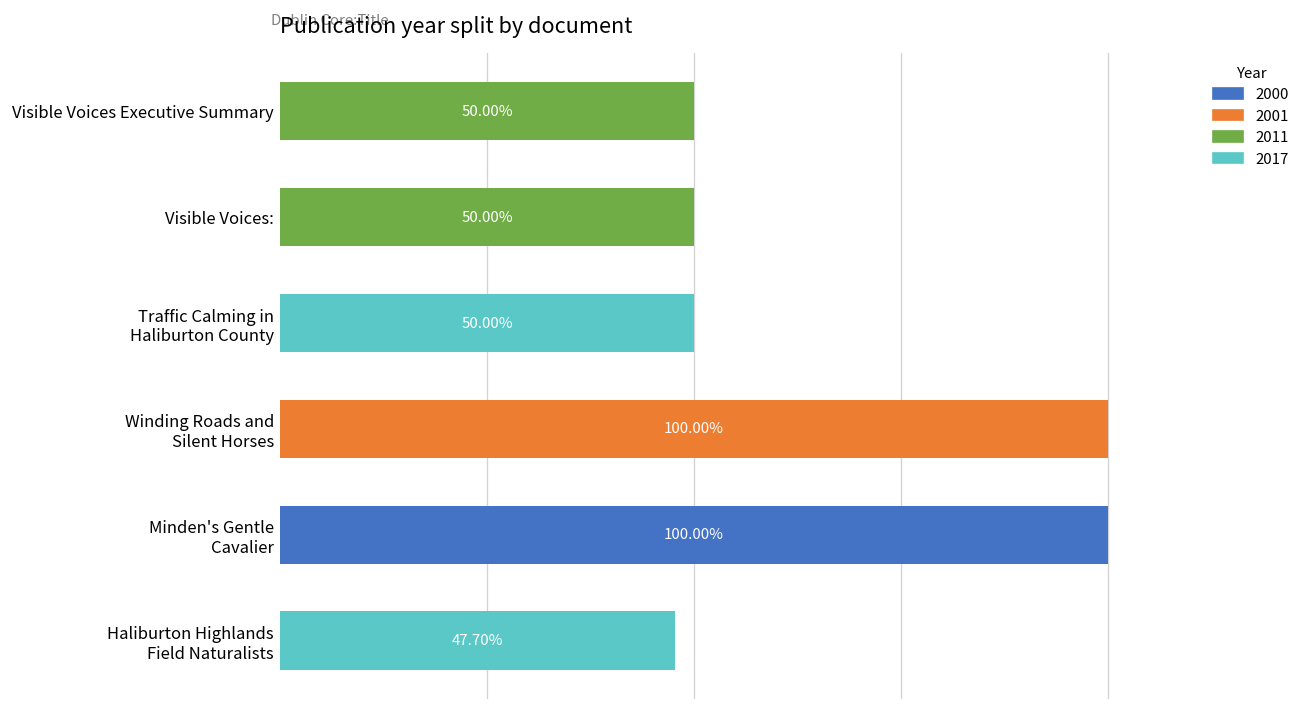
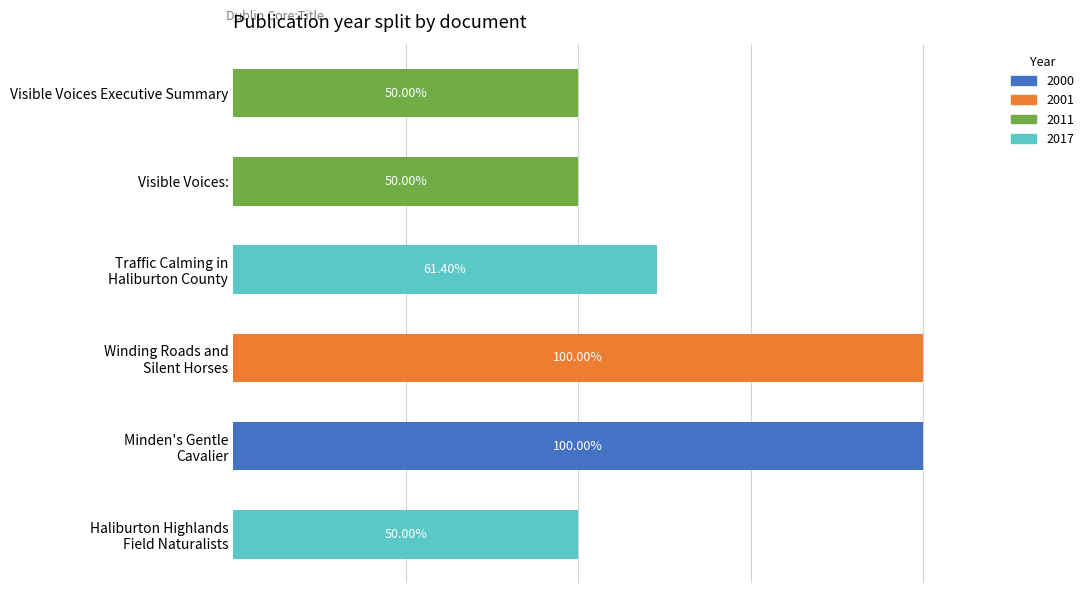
  {
    "2000": {
      "Minden's Gentle Cavalier": "100.00%"
    },
    "2001": {
      "Winding Roads and Silent Horses": "100.00%"
    },
    "2011": {
      "Visible Voices Executive Summary": "50.00%",
      "Visible Voices:": "50.00%"
    },
    "2017": {
-     "Traffic Calming in Haliburton County": "50.00%",
-     "Haliburton Highlands Field Naturalists": "47.70%"
+     "Traffic Calming in Haliburton County": "61.40%",
+     "Haliburton Highlands Field Naturalists": "50.00%"
    }
  }
